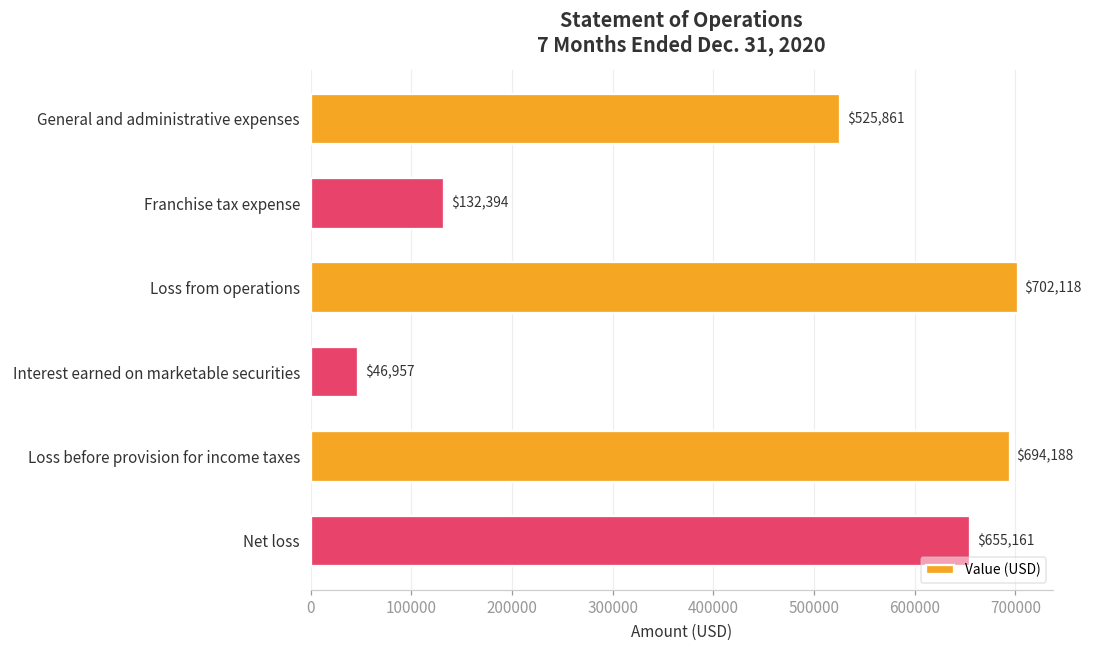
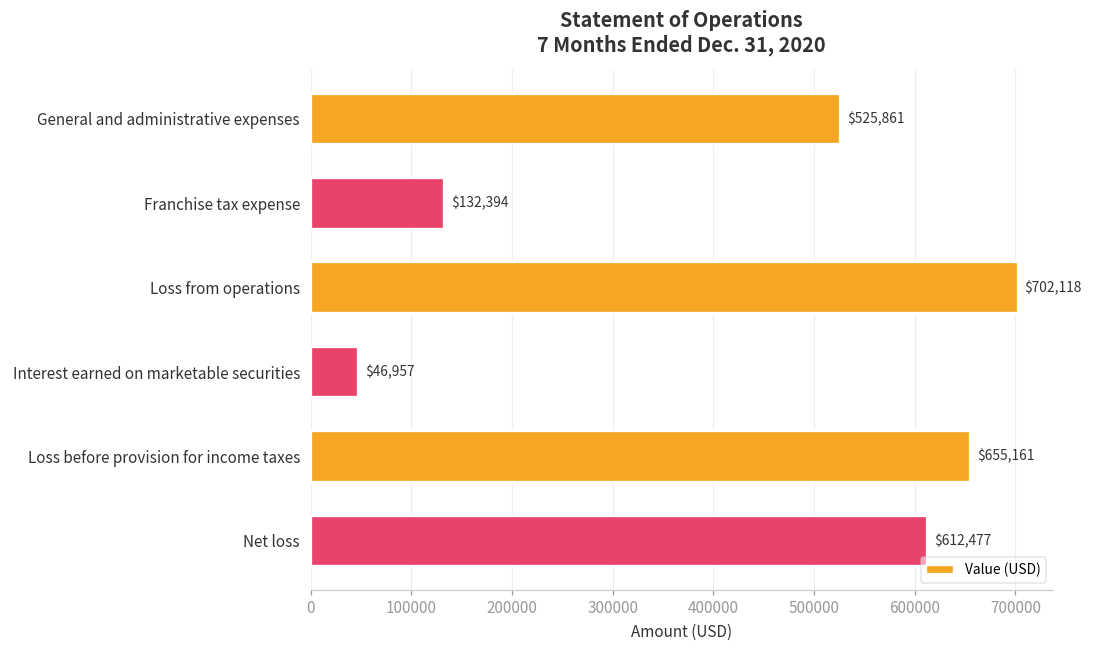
  {
    "General and administrative expenses": "$525,861",
    "Franchise tax expense": "$132,394",
    "Loss from operations": "$702,118",
    "Interest earned on marketable securities": "$46,957",
-   "Loss before provision for income taxes": "$694,188",
-   "Net loss": "$655,161"
+   "Loss before provision for income taxes": "$655,161",
+   "Net loss": "$612,477"
  }
